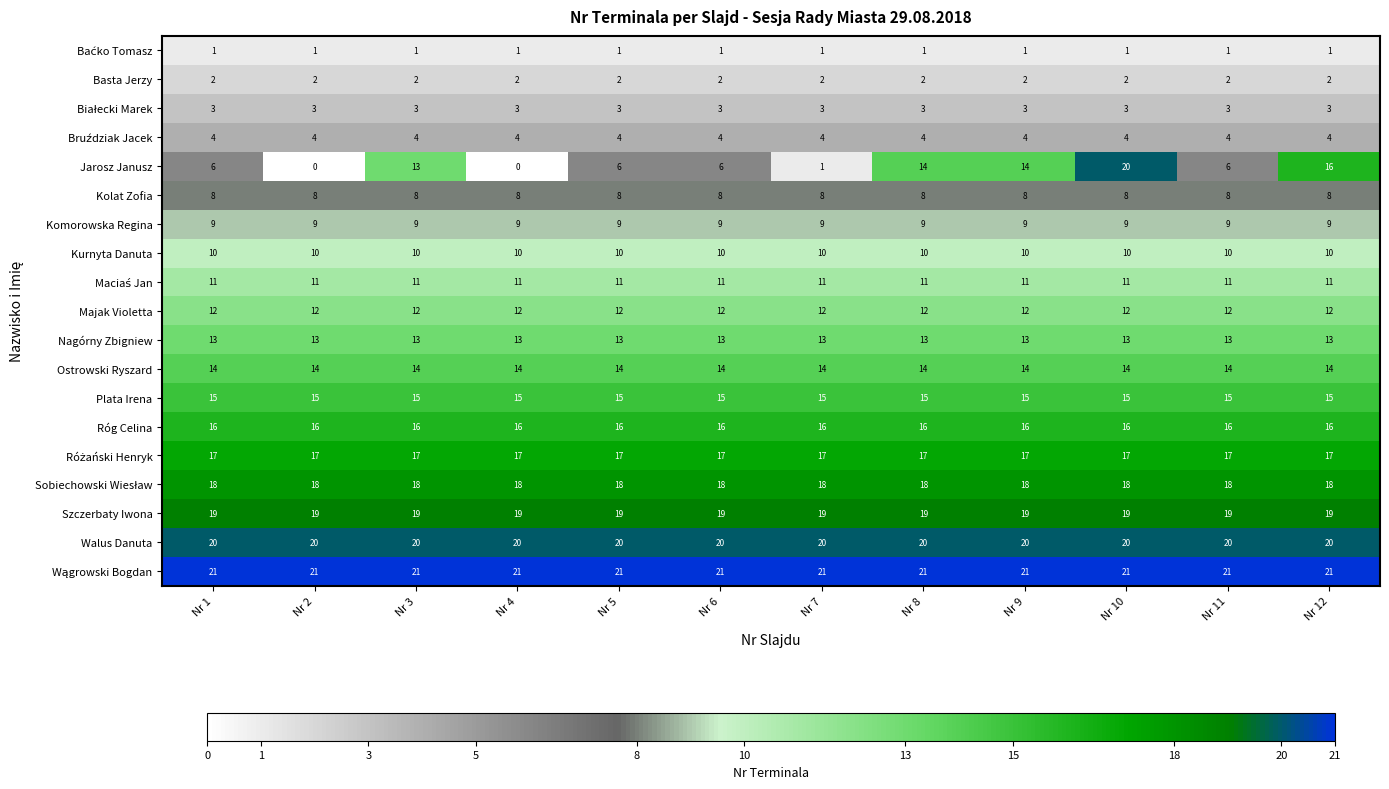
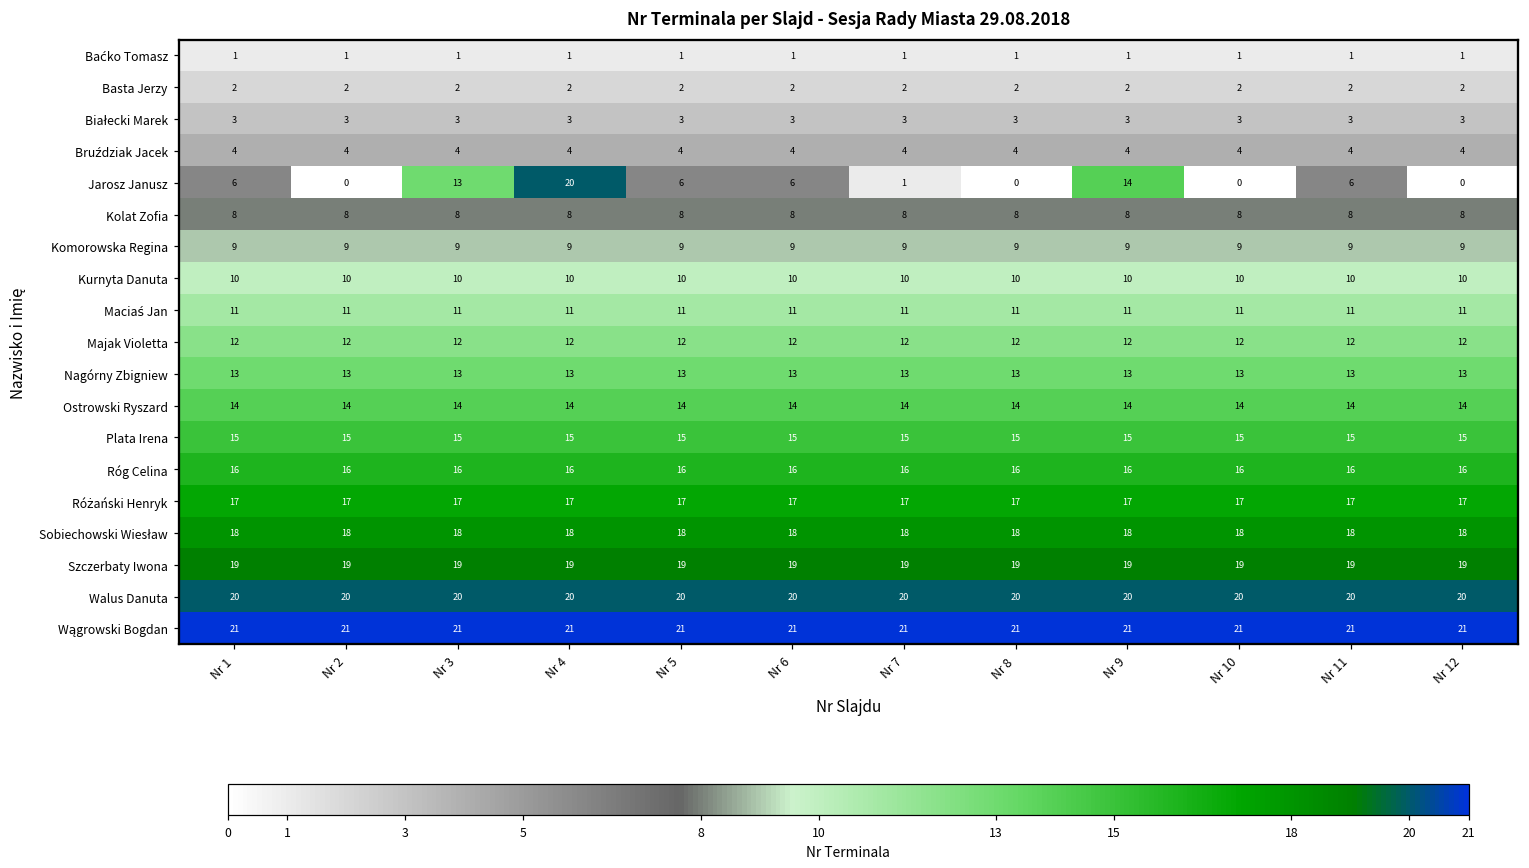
  {
    "Jarosz Janusz": {
      "Nr 1": 6,
      "Nr 2": 0,
      "Nr 3": 13,
-     "Nr 4": 0,
+     "Nr 4": 20,
      "Nr 5": 6,
      "Nr 6": 6,
      "Nr 7": 1,
-     "Nr 8": 14,
+     "Nr 8": 0,
      "Nr 9": 14,
-     "Nr 10": 20,
+     "Nr 10": 0,
      "Nr 11": 6,
-     "Nr 12": 16
+     "Nr 12": 0
    }
  }
